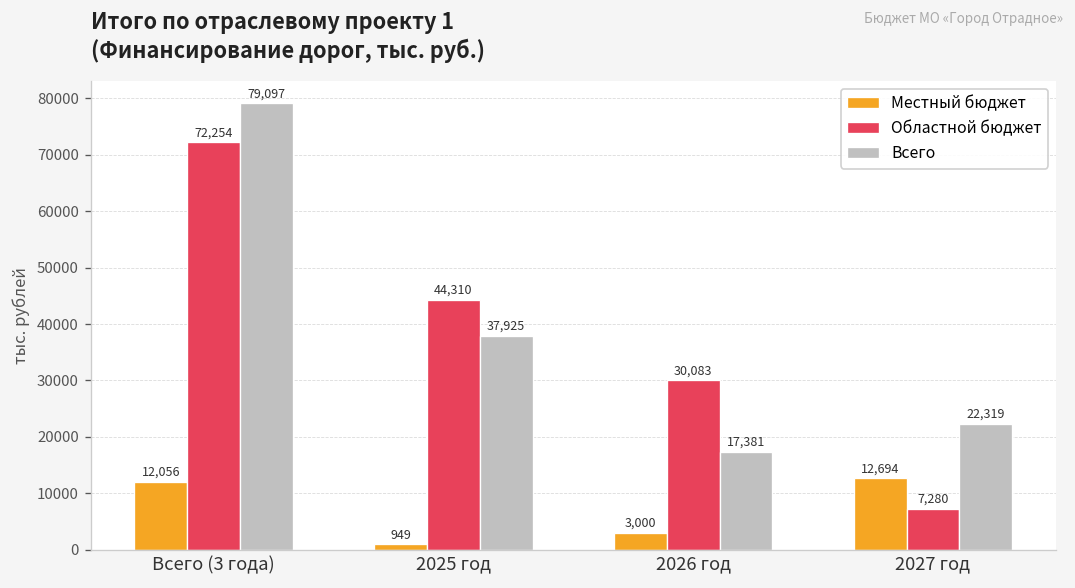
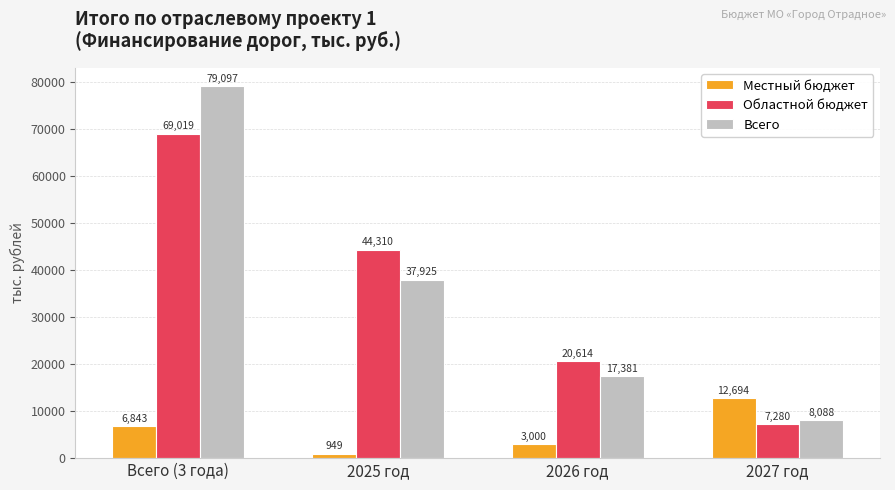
  {
    "Местный бюджет": {
-     "Всего (3 года)": "12,056",
+     "Всего (3 года)": "6,843",
      "2025 год": "949",
      "2026 год": "3,000",
      "2027 год": "12,694"
    },
    "Областной бюджет": {
-     "Всего (3 года)": "72,254",
+     "Всего (3 года)": "69,019",
      "2025 год": "44,310",
-     "2026 год": "30,083",
+     "2026 год": "20,614",
      "2027 год": "7,280"
    },
    "Всего": {
      "Всего (3 года)": "79,097",
      "2025 год": "37,925",
      "2026 год": "17,381",
-     "2027 год": "22,319"
+     "2027 год": "8,088"
    }
  }
